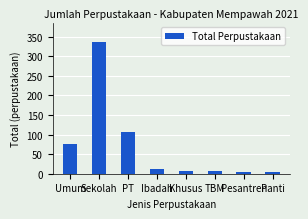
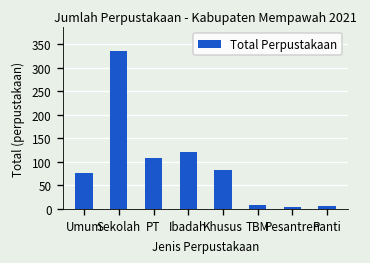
  {
    "Sekolah": 340,
    "PT": 110,
-   "Ibadah": 10,
-   "Khusus": 10
+   "Ibadah": 120,
+   "Khusus": 80
  }
